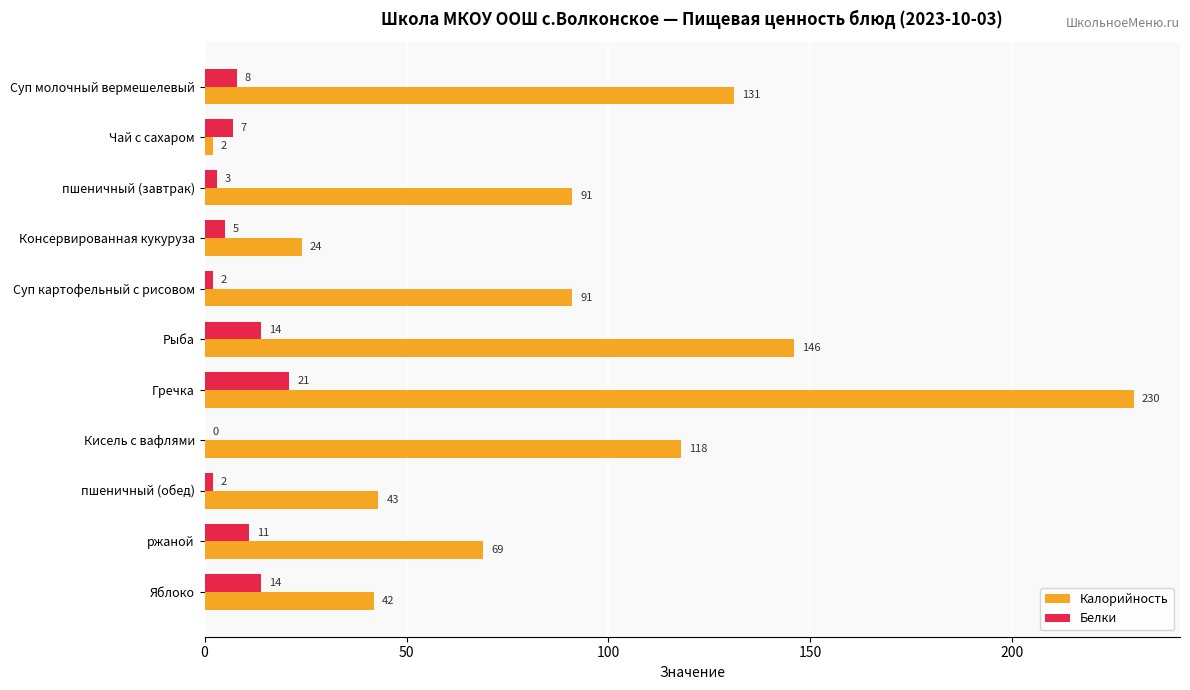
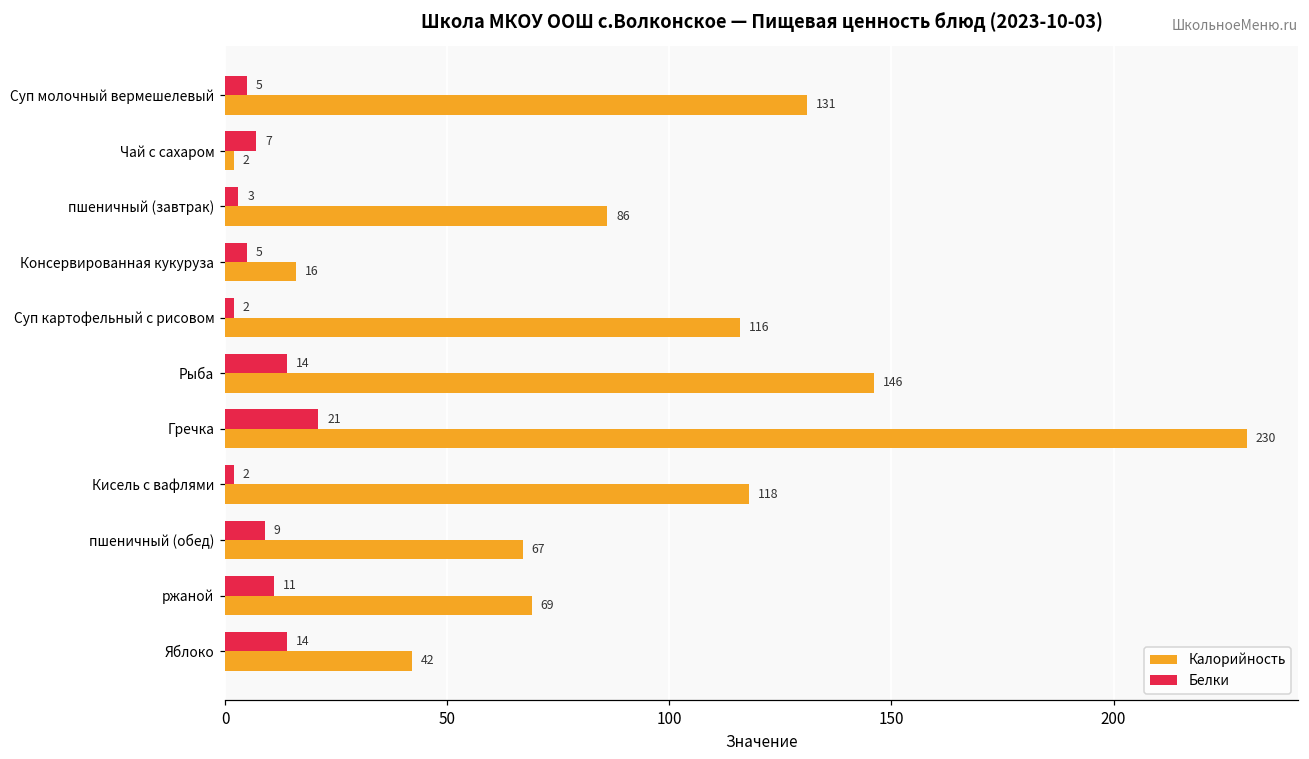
  {
    "Калорийность": {
      "Суп молочный вермешелевый": 131,
      "Чай с сахаром": 2,
-     "пшеничный (завтрак)": 91,
-     "Консервированная кукуруза": 24,
-     "Суп картофельный с рисовом": 91,
+     "пшеничный (завтрак)": 86,
+     "Консервированная кукуруза": 16,
+     "Суп картофельный с рисовом": 116,
      "Рыба": 146,
      "Гречка": 230,
      "Кисель с вафлями": 118,
-     "пшеничный (обед)": 43,
+     "пшеничный (обед)": 67,
      "ржаной": 69,
      "Яблоко": 42
    },
    "Белки": {
-     "Суп молочный вермешелевый": 8,
+     "Суп молочный вермешелевый": 5,
      "Чай с сахаром": 7,
      "пшеничный (завтрак)": 3,
      "Консервированная кукуруза": 5,
      "Суп картофельный с рисовом": 2,
      "Рыба": 14,
      "Гречка": 21,
-     "Кисель с вафлями": 0,
-     "пшеничный (обед)": 2,
+     "Кисель с вафлями": 2,
+     "пшеничный (обед)": 9,
      "ржаной": 11,
      "Яблоко": 14
    }
  }
